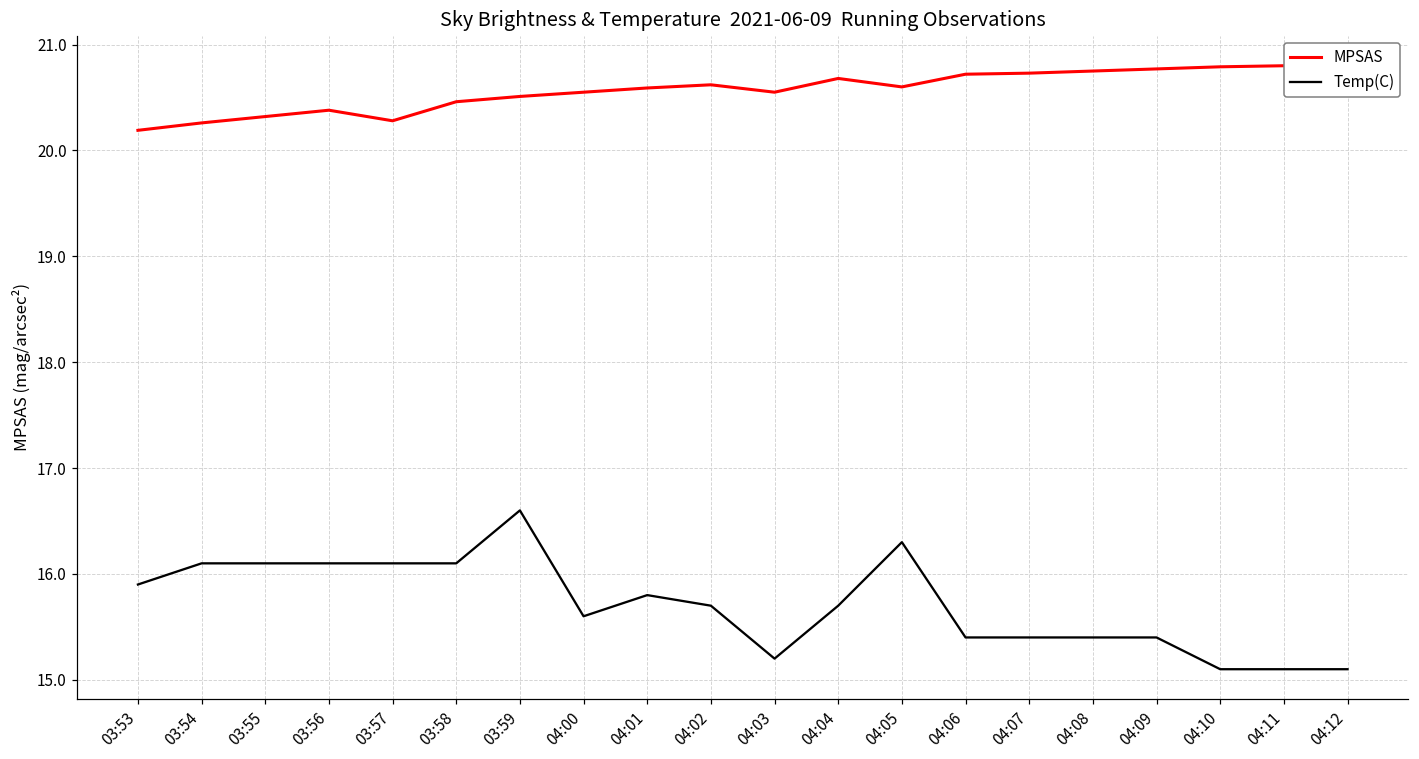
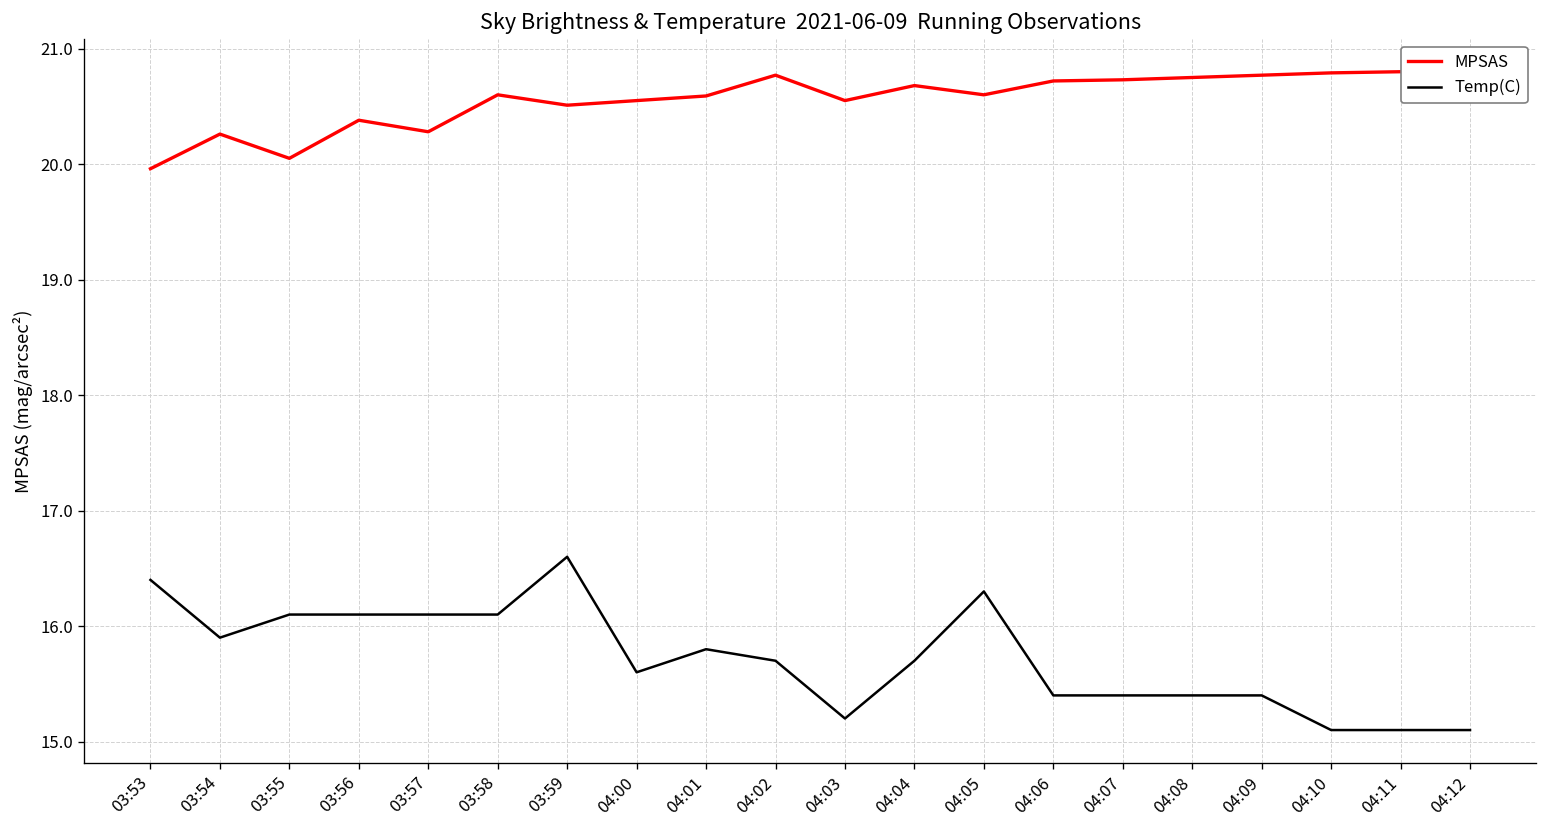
  {
    "MPSAS": {
-     "03:53": 20.2,
+     "03:53": 20.0,
      "03:54": 20.3,
-     "03:55": 20.3,
+     "03:55": 20.1,
      "03:56": 20.4,
      "03:57": 20.3,
-     "03:58": 20.5,
+     "03:58": 20.6,
      "03:59": 20.5,
      "04:00": 20.6,
      "04:01": 20.6,
-     "04:02": 20.6,
+     "04:02": 20.8,
      "04:03": 20.6,
      "04:04": 20.7,
      "04:05": 20.6,
      "04:06": 20.7,
      "04:07": 20.7,
      "04:08": 20.8,
      "04:09": 20.8,
      "04:10": 20.8,
      "04:11": 20.8
    },
    "Temp(C)": {
-     "03:53": 15.9,
-     "03:54": 16.1,
+     "03:53": 16.4,
+     "03:54": 15.9,
      "03:55": 16.1,
      "03:56": 16.1,
      "03:57": 16.1,
      "03:58": 16.1,
      "03:59": 16.6,
      "04:00": 15.6,
      "04:01": 15.8,
      "04:02": 15.7,
      "04:03": 15.2,
      "04:04": 15.7,
      "04:05": 16.3,
      "04:06": 15.4,
      "04:07": 15.4,
      "04:08": 15.4,
      "04:09": 15.4,
      "04:10": 15.1,
      "04:11": 15.1,
      "04:12": 15.1
    }
  }
